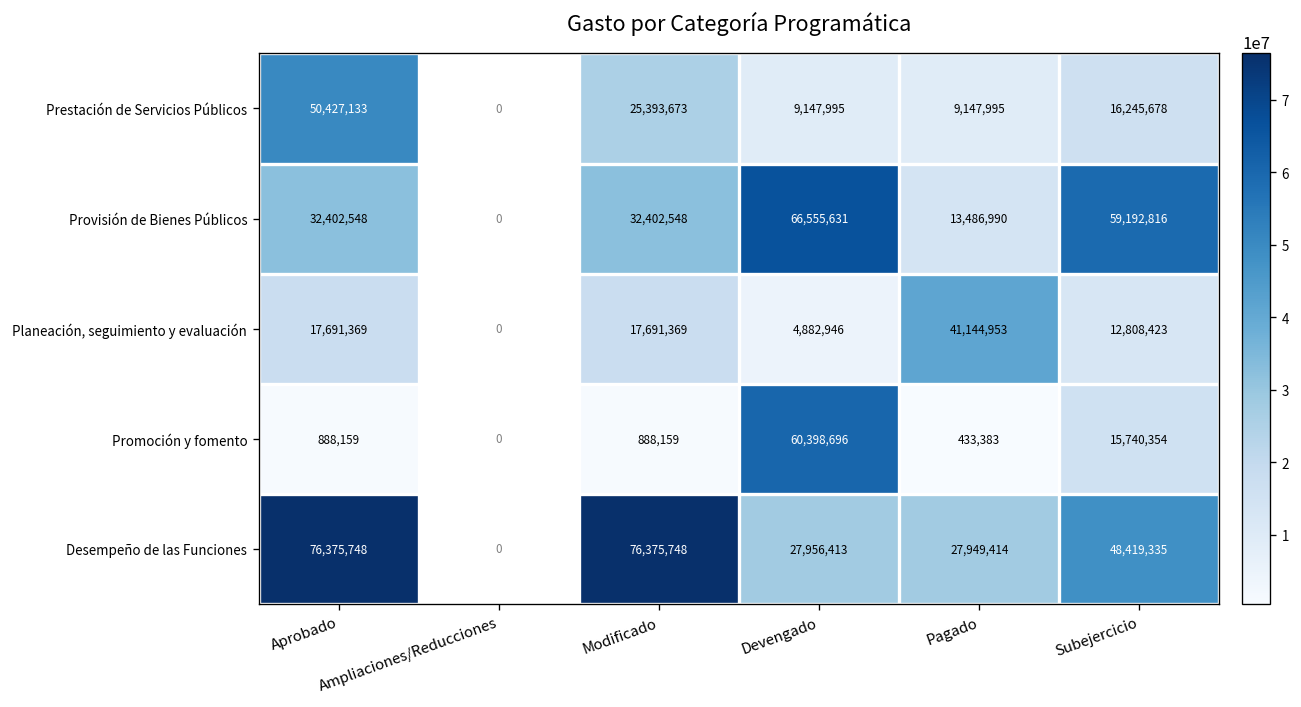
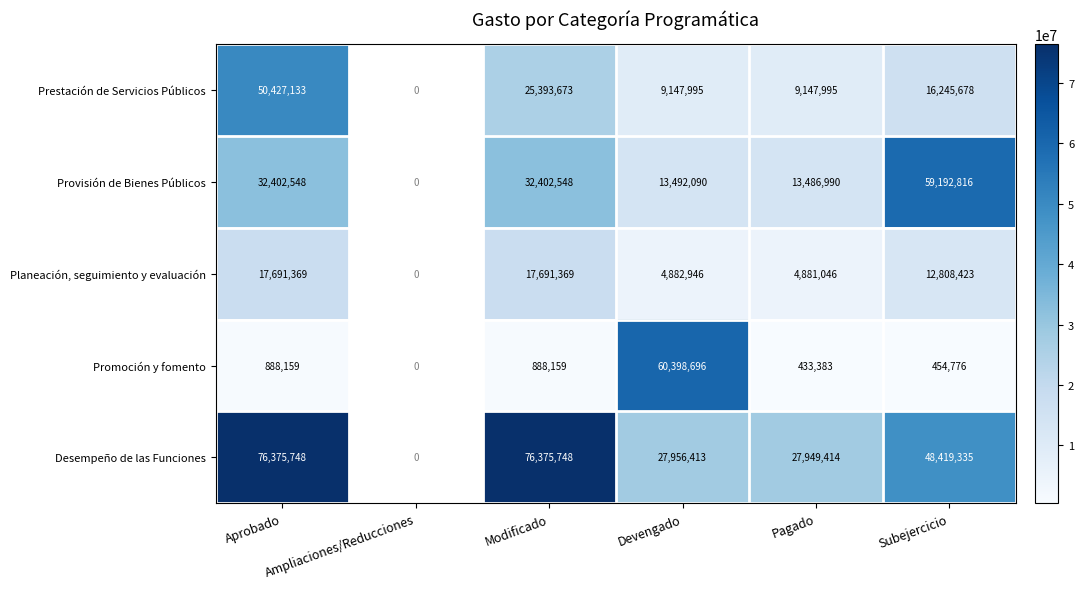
  {
    "Prestación de Servicios Públicos": {
      "Aprobado": "50,427,133",
      "Modificado": "25,393,673",
      "Devengado": "9,147,995",
      "Pagado": "9,147,995",
      "Subejercicio": "16,245,678"
    },
    "Provisión de Bienes Públicos": {
      "Aprobado": "32,402,548",
      "Modificado": "32,402,548",
-     "Devengado": "66,555,631",
+     "Devengado": "13,492,090",
      "Pagado": "13,486,990",
      "Subejercicio": "59,192,816"
    },
    "Planeación, seguimiento y evaluación": {
      "Aprobado": "17,691,369",
      "Modificado": "17,691,369",
      "Devengado": "4,882,946",
-     "Pagado": "41,144,953",
+     "Pagado": "4,881,046",
      "Subejercicio": "12,808,423"
    },
    "Promoción y fomento": {
      "Aprobado": "888,159",
      "Modificado": "888,159",
      "Devengado": "60,398,696",
      "Pagado": "433,383",
-     "Subejercicio": "15,740,354"
+     "Subejercicio": "454,776"
    },
    "Desempeño de las Funciones": {
      "Aprobado": "76,375,748",
      "Modificado": "76,375,748",
      "Devengado": "27,956,413",
      "Pagado": "27,949,414",
      "Subejercicio": "48,419,335"
    }
  }
